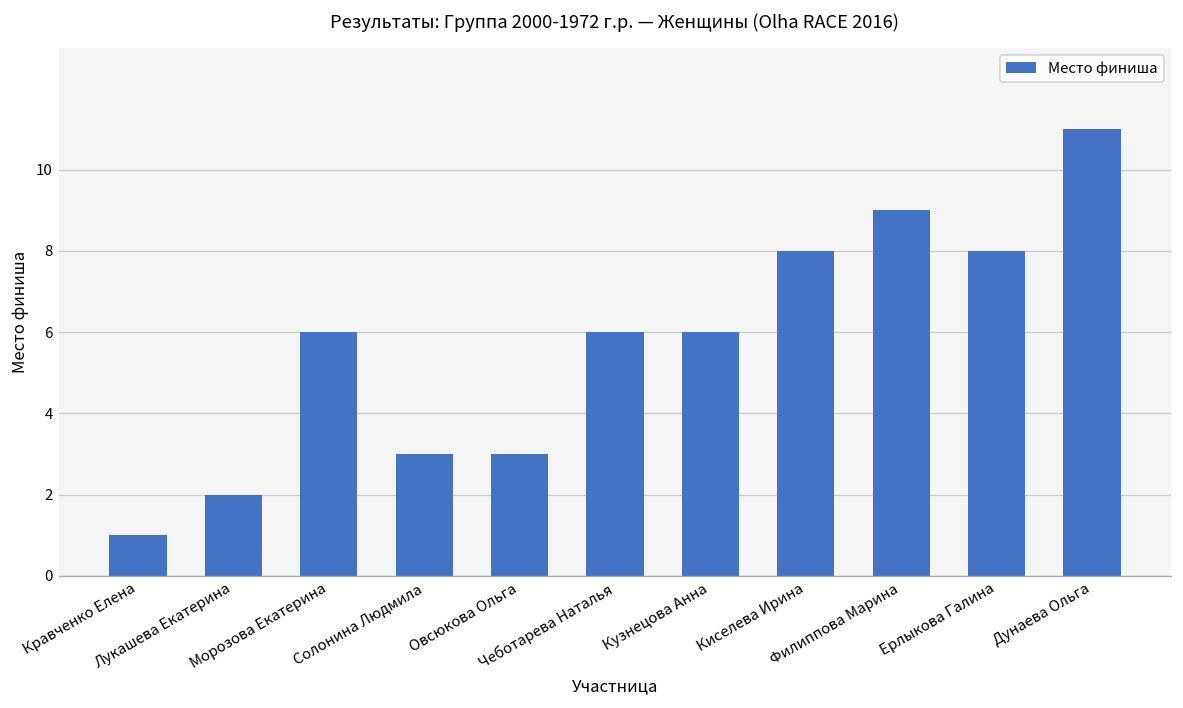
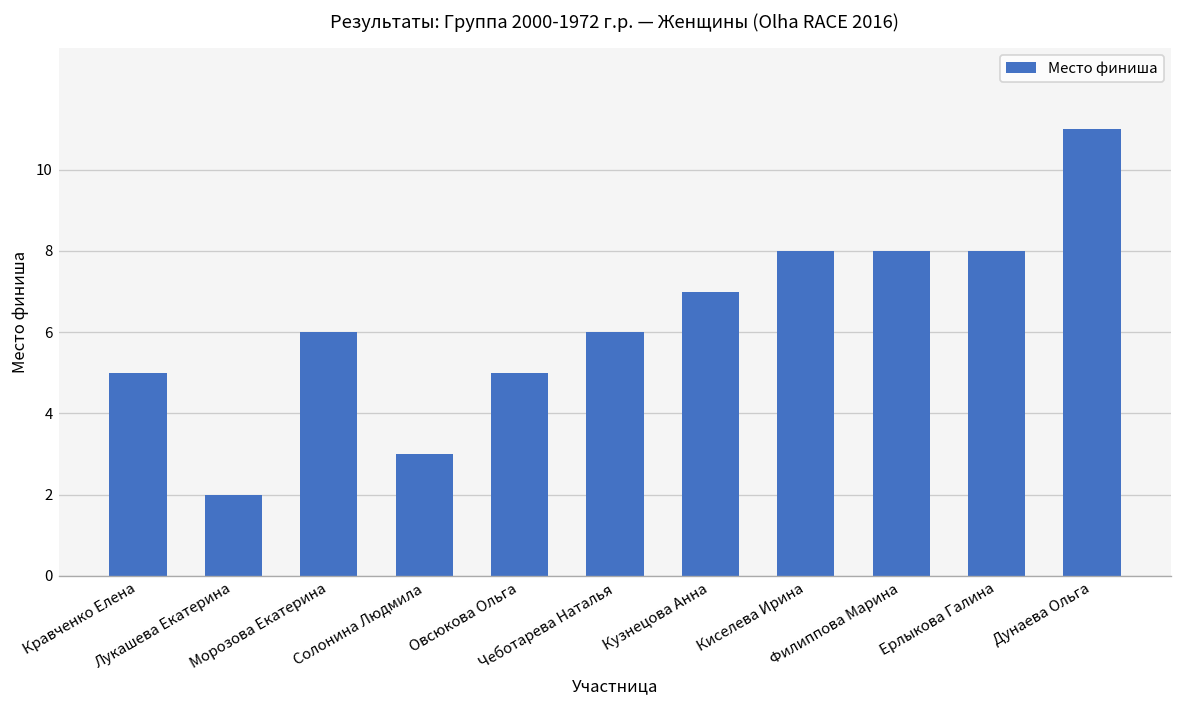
  {
-   "Кравченко Елена": 1,
+   "Кравченко Елена": 5,
    "Лукашева Екатерина": 2,
    "Морозова Екатерина": 6,
    "Солонина Людмила": 3,
-   "Овсюкова Ольга": 3,
+   "Овсюкова Ольга": 5,
    "Чеботарева Наталья": 6,
-   "Кузнецова Анна": 6,
+   "Кузнецова Анна": 7,
    "Киселева Ирина": 8,
-   "Филиппова Марина": 9,
+   "Филиппова Марина": 8,
    "Ерлыкова Галина": 8,
    "Дунаева Ольга": 11
  }
